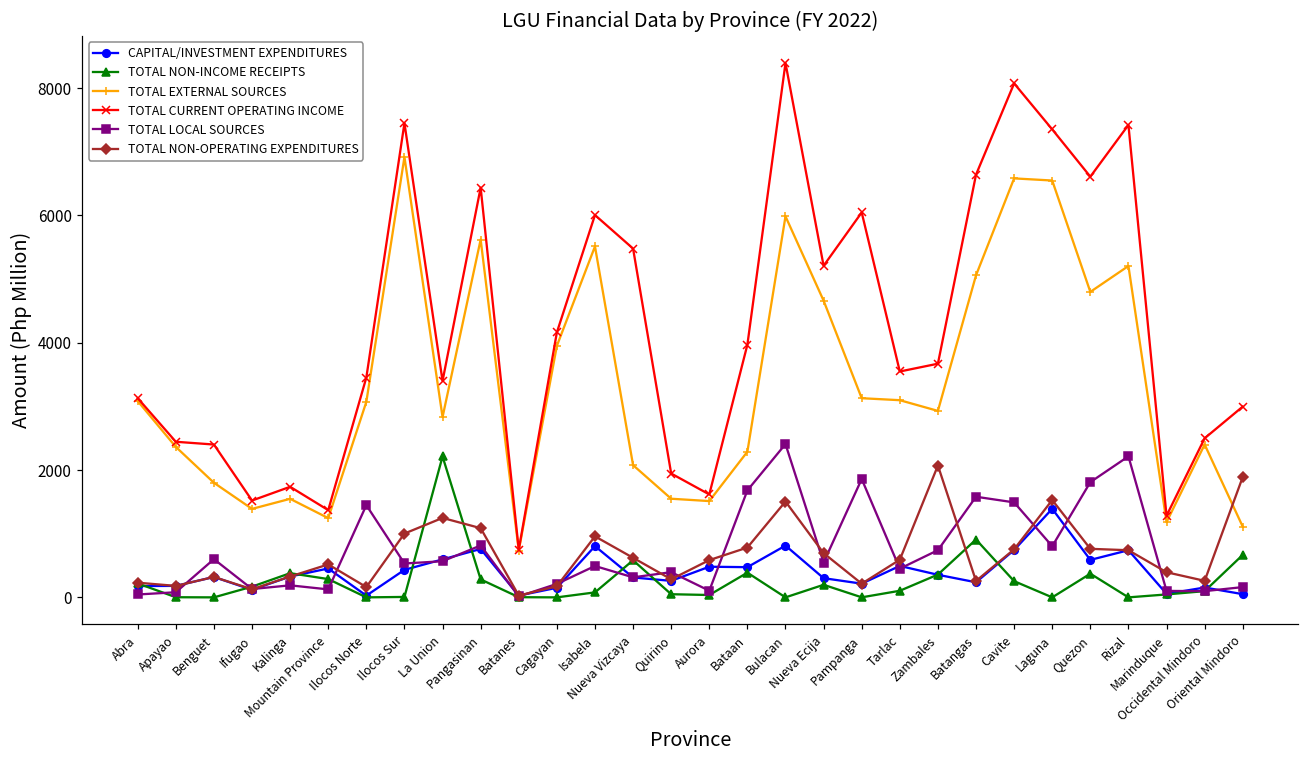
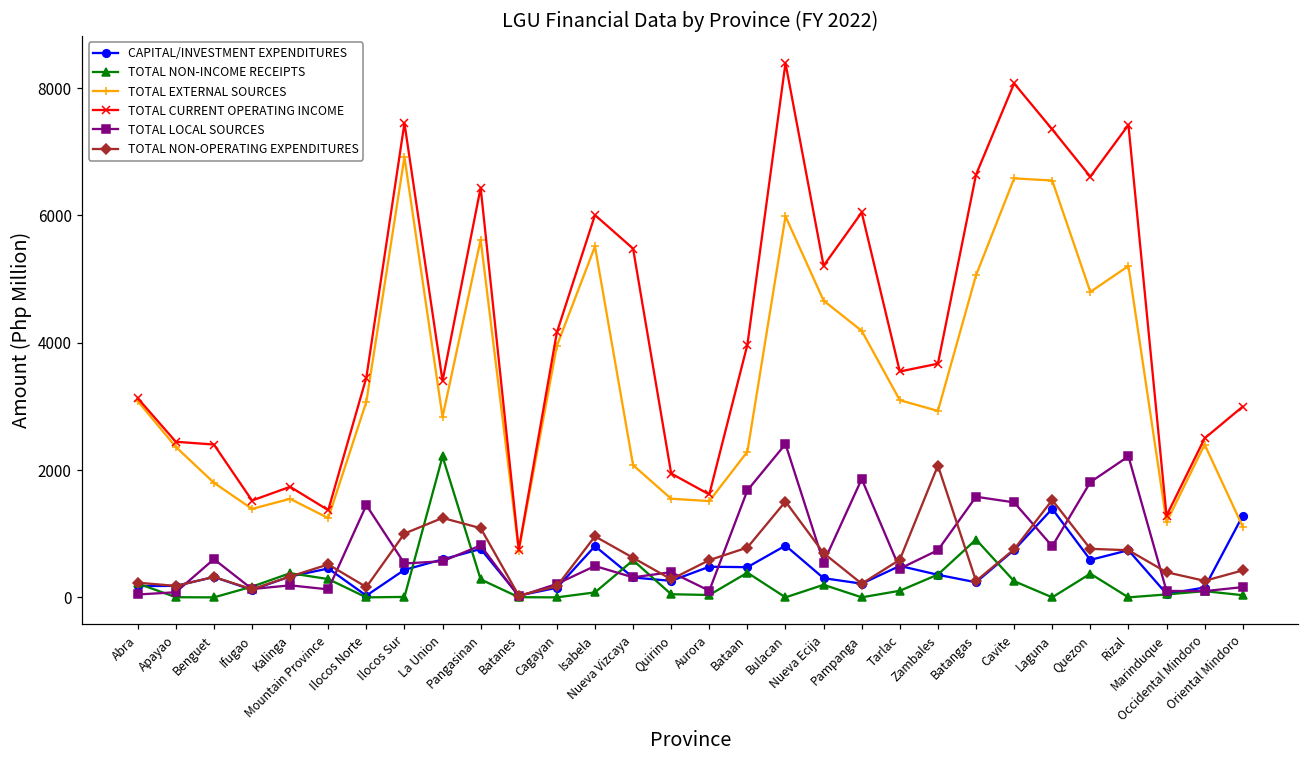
  {
    "CAPITAL/INVESTMENT EXPENDITURES": {
      "Mountain Province": 500,
      "Ilocos Sur": 400,
      "Pangasinan": 800,
      "Isabela": 800,
      "Aurora": 500,
      "Bataan": 500,
      "Bulacan": 800,
      "Nueva Ecija": 300,
      "Laguna": 1400,
      "Quezon": 600,
      "Occidental Mindoro": 200,
-     "Oriental Mindoro": 100
+     "Oriental Mindoro": 1300
    },
    "TOTAL NON-INCOME RECEIPTS": {
      "Apayao": 0,
      "Benguet": 0,
      "Kalinga": 400,
      "Mountain Province": 300,
      "Ilocos Sur": 0,
      "La Union": 2200,
      "Pangasinan": 300,
      "Cagayan": 0,
      "Isabela": 100,
      "Quirino": 0,
      "Aurora": 0,
      "Bataan": 400,
      "Bulacan": 0,
      "Nueva Ecija": 200,
      "Pampanga": 0,
      "Tarlac": 100,
      "Batangas": 900,
      "Cavite": 300,
      "Laguna": 0,
      "Quezon": 400,
      "Rizal": 0,
-     "Oriental Mindoro": 700
+     "Oriental Mindoro": 0
    },
    "TOTAL EXTERNAL SOURCES": {
      "Abra": 3100,
      "Apayao": 2400,
      "Benguet": 1800,
      "Ifugao": 1400,
      "Kalinga": 1500,
      "Mountain Province": 1200,
      "Ilocos Norte": 3100,
      "Ilocos Sur": 6900,
      "La Union": 2800,
      "Pangasinan": 5600,
      "Cagayan": 4000,
      "Isabela": 5500,
      "Nueva Vizcaya": 2100,
      "Quirino": 1500,
      "Aurora": 1500,
      "Bataan": 2300,
      "Bulacan": 6000,
      "Nueva Ecija": 4700,
-     "Pampanga": 3100,
+     "Pampanga": 4200,
      "Tarlac": 3100,
      "Zambales": 2900,
      "Batangas": 5100,
      "Cavite": 6600,
      "Laguna": 6500,
      "Quezon": 4800,
      "Rizal": 5200,
      "Marinduque": 1200,
      "Occidental Mindoro": 2400,
      "Oriental Mindoro": 1100
    },
    "TOTAL CURRENT OPERATING INCOME": {
      "Abra": 3100,
      "Apayao": 2400,
      "Benguet": 2400,
      "Ifugao": 1500,
      "Kalinga": 1700,
      "Mountain Province": 1400,
      "Ilocos Norte": 3500,
      "Ilocos Sur": 7400,
      "La Union": 3400,
      "Pangasinan": 6400,
      "Cagayan": 4200,
      "Isabela": 6000,
      "Nueva Vizcaya": 5500,
      "Quirino": 1900,
      "Aurora": 1600,
      "Bataan": 4000,
      "Bulacan": 8400,
      "Nueva Ecija": 5200,
      "Pampanga": 6000,
      "Tarlac": 3500,
      "Zambales": 3700,
      "Batangas": 6600,
      "Cavite": 8100,
      "Laguna": 7400,
      "Quezon": 6600,
      "Rizal": 7400,
      "Marinduque": 1300,
      "Occidental Mindoro": 2500,
      "Oriental Mindoro": 3000
    },
    "TOTAL LOCAL SOURCES": {
      "Abra": 0,
      "Apayao": 100,
      "Benguet": 600,
      "Kalinga": 200,
      "Mountain Province": 100,
      "Ilocos Norte": 1400,
      "Ilocos Sur": 500,
      "Pangasinan": 800,
      "Isabela": 500,
      "Quirino": 400,
      "Aurora": 100,
      "Bataan": 1700,
      "Bulacan": 2400,
      "Nueva Ecija": 500,
      "Pampanga": 1900,
      "Zambales": 700,
      "Batangas": 1600,
      "Cavite": 1500,
      "Laguna": 800,
      "Quezon": 1800,
      "Rizal": 2200,
      "Marinduque": 100,
      "Oriental Mindoro": 200
    },
    "TOTAL NON-OPERATING EXPENDITURES": {
      "Mountain Province": 500,
      "Ilocos Norte": 200,
      "Ilocos Sur": 1000,
      "La Union": 1200,
      "Pangasinan": 1100,
      "Isabela": 1000,
      "Aurora": 600,
      "Bataan": 800,
      "Bulacan": 1500,
      "Nueva Ecija": 700,
      "Tarlac": 600,
      "Zambales": 2100,
      "Laguna": 1500,
      "Quezon": 800,
      "Marinduque": 400,
      "Occidental Mindoro": 300,
-     "Oriental Mindoro": 1900
+     "Oriental Mindoro": 400
    }
  }
